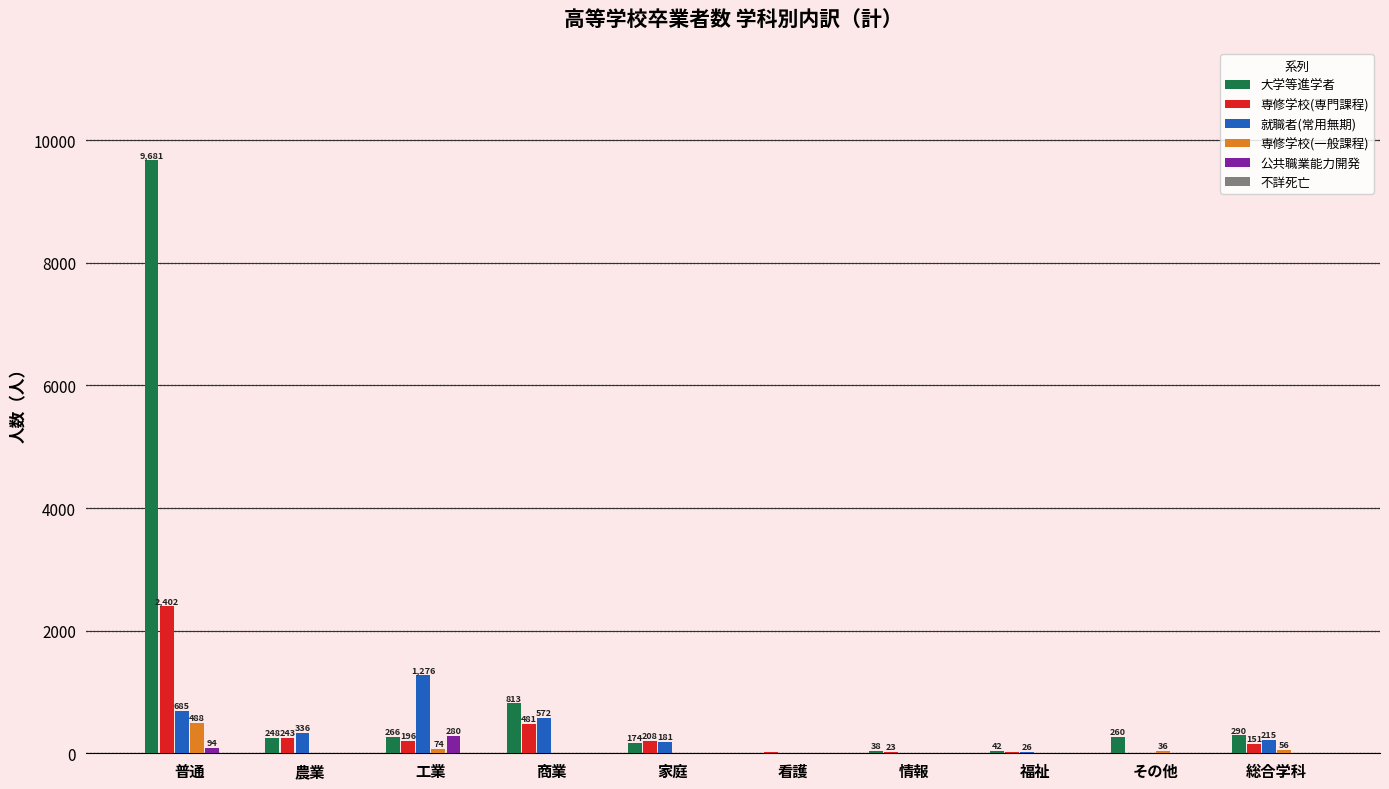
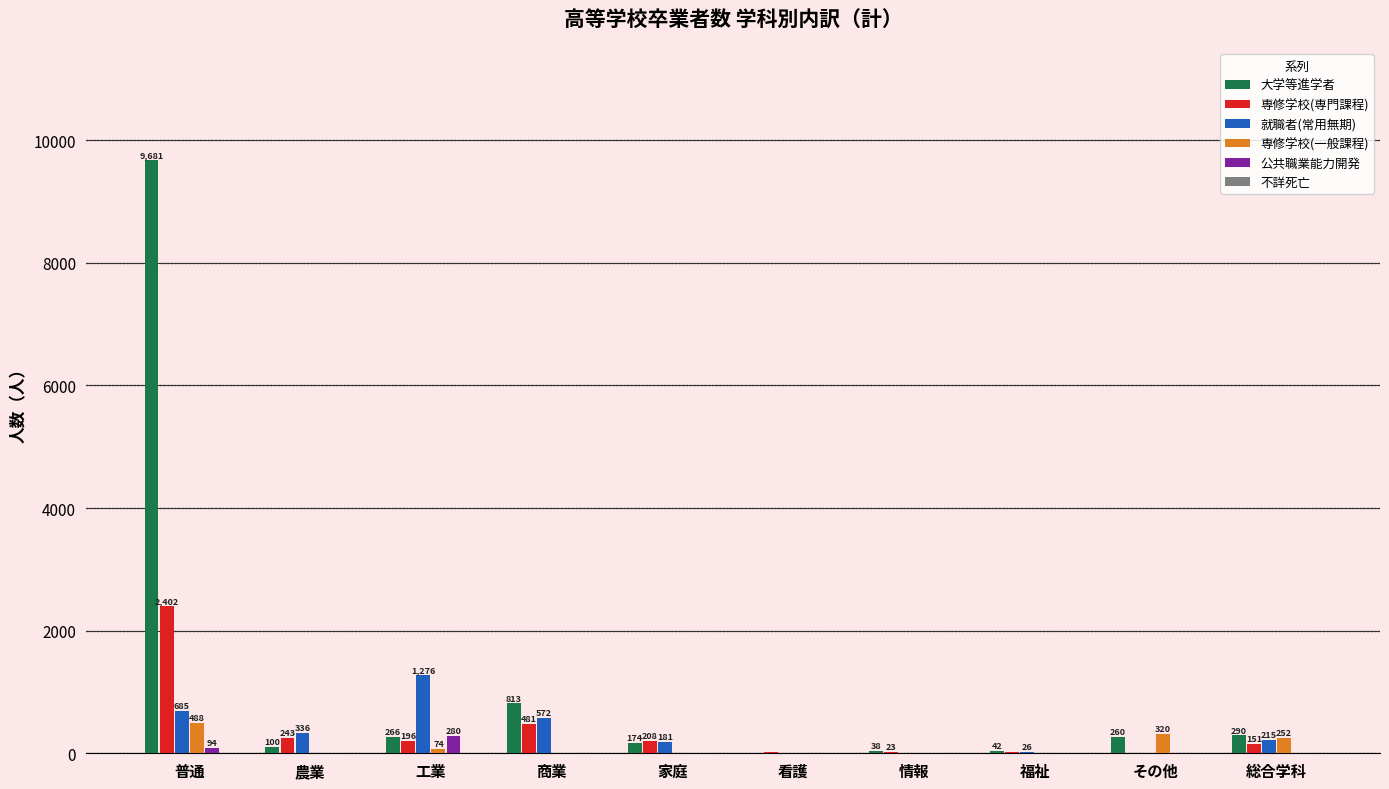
  {
    "大学等進学者": {
      "普通": "9,681",
-     "農業": "248",
+     "農業": "100",
      "工業": "266",
      "商業": "813",
      "家庭": "174",
      "情報": "38",
      "福祉": "42",
      "その他": "260",
      "総合学科": "290"
    },
    "専修学校(専門課程)": {
      "普通": "2,402",
      "農業": "243",
      "工業": "196",
      "商業": "481",
      "家庭": "208",
      "情報": "23",
      "総合学科": "151"
    },
    "就職者(常用無期)": {
      "普通": "685",
      "農業": "336",
      "工業": "1,276",
      "商業": "572",
      "家庭": "181",
      "福祉": "26",
      "総合学科": "215"
    },
    "専修学校(一般課程)": {
      "普通": "488",
      "工業": "74",
-     "その他": "36",
-     "総合学科": "56"
+     "その他": "320",
+     "総合学科": "252"
    },
    "公共職業能力開発": {
      "普通": "94",
      "工業": "280"
    },
    "不詳死亡": {
      "農業": "0",
      "工業": "0",
      "商業": "0",
      "家庭": "0",
      "看護": "0",
      "情報": "0",
      "福祉": "0",
      "その他": "0",
      "総合学科": "0"
    }
  }
